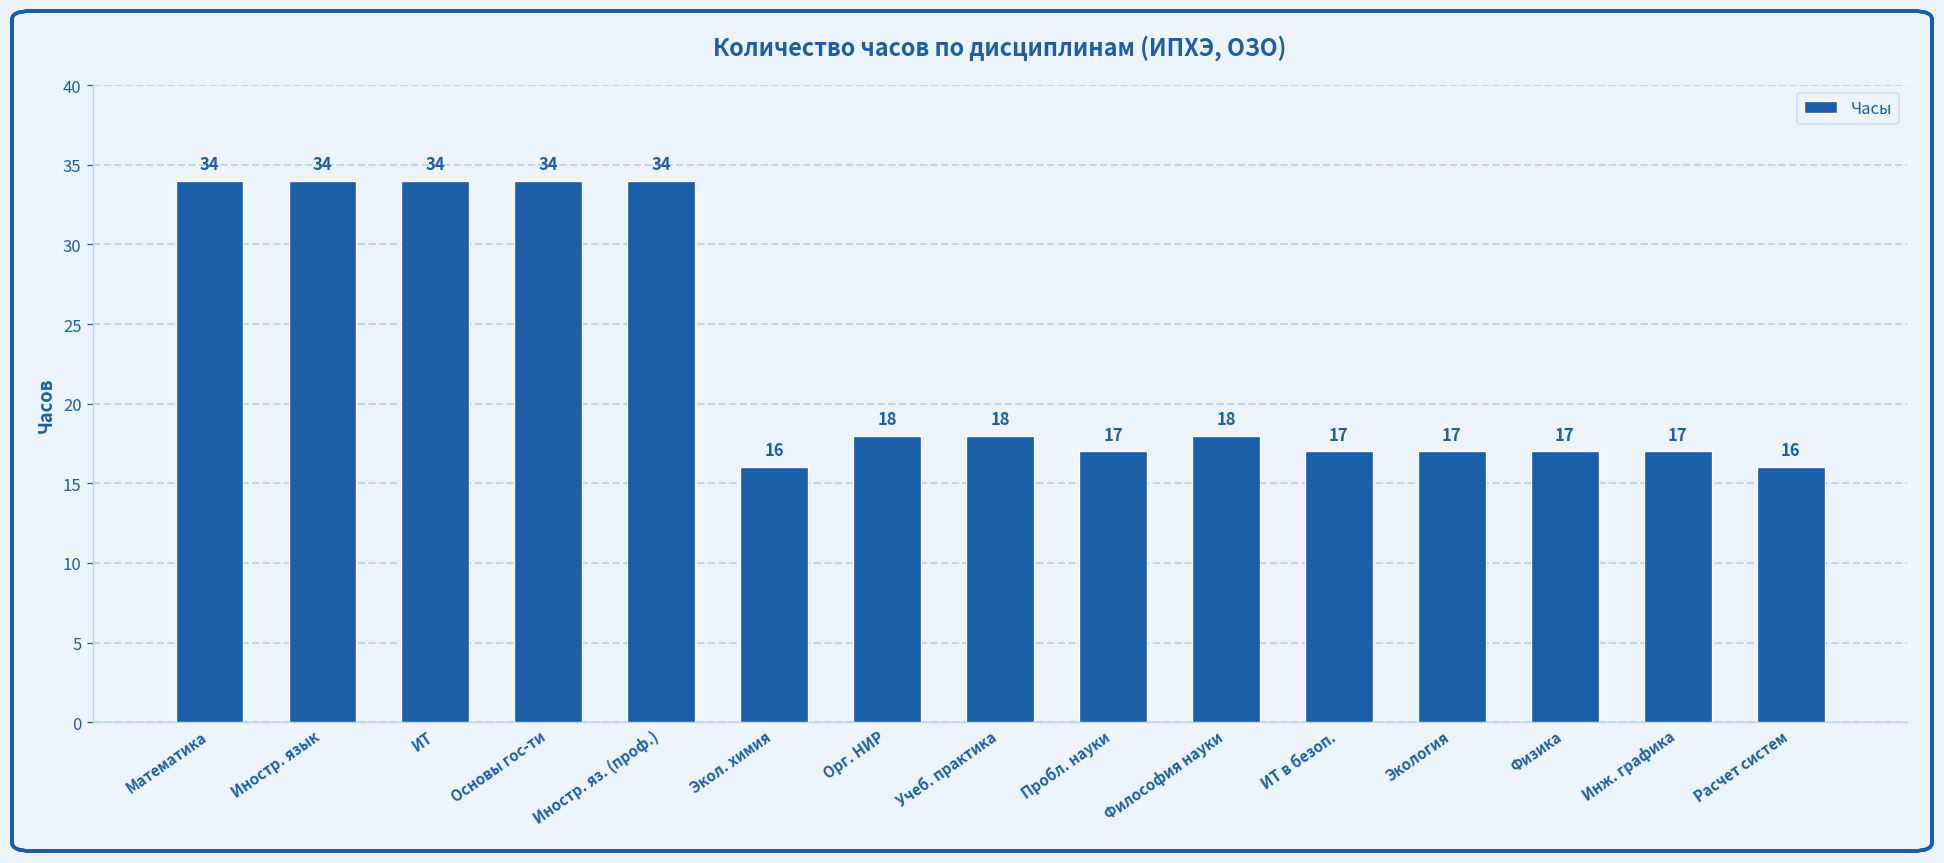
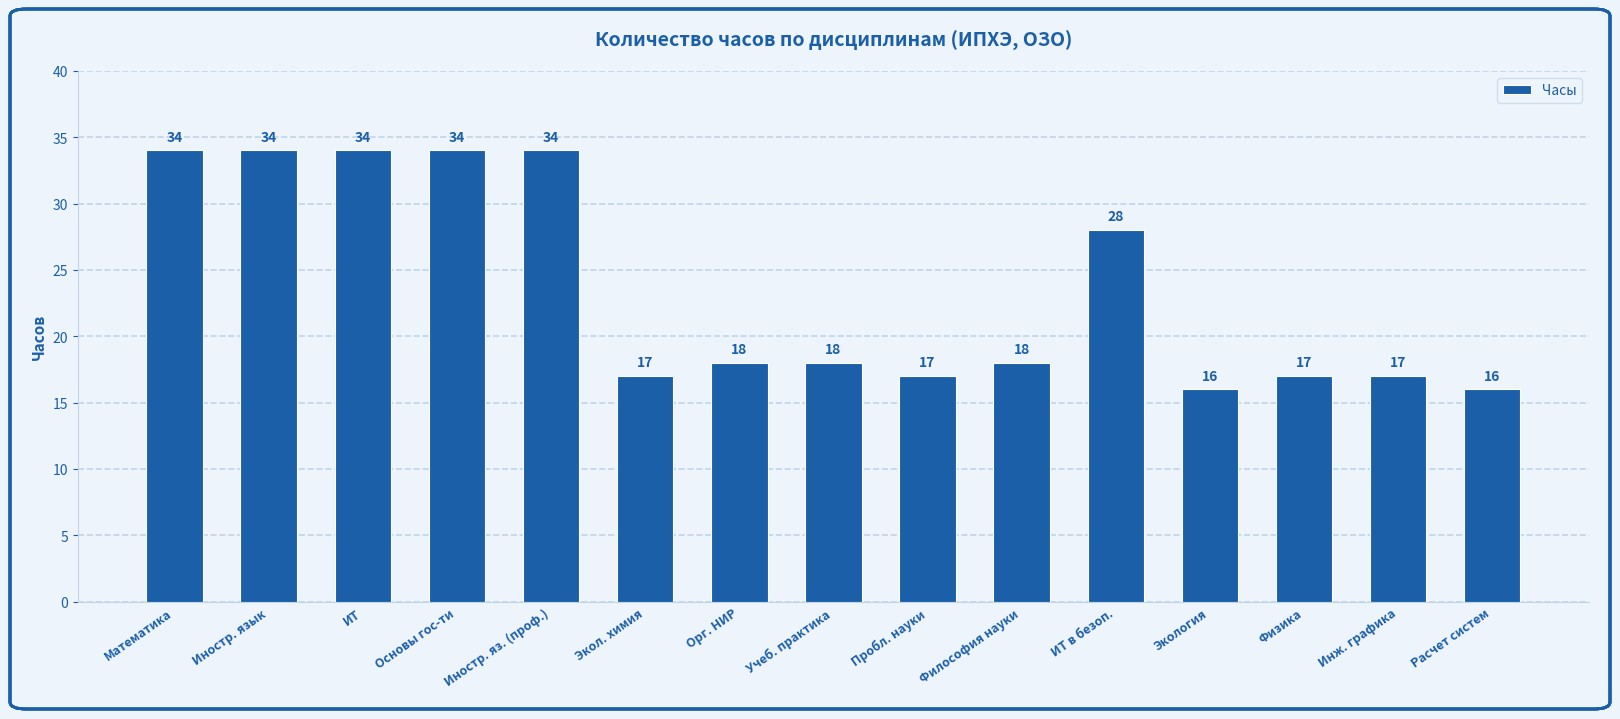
  {
    "Математика": 34,
    "Иностр. язык": 34,
    "ИТ": 34,
    "Основы гос-ти": 34,
    "Иностр. яз. (проф.)": 34,
-   "Экол. химия": 16,
+   "Экол. химия": 17,
    "Орг. НИР": 18,
    "Учеб. практика": 18,
    "Пробл. науки": 17,
    "Философия науки": 18,
-   "ИТ в безоп.": 17,
-   "Экология": 17,
+   "ИТ в безоп.": 28,
+   "Экология": 16,
    "Физика": 17,
    "Инж. графика": 17,
    "Расчет систем": 16
  }
